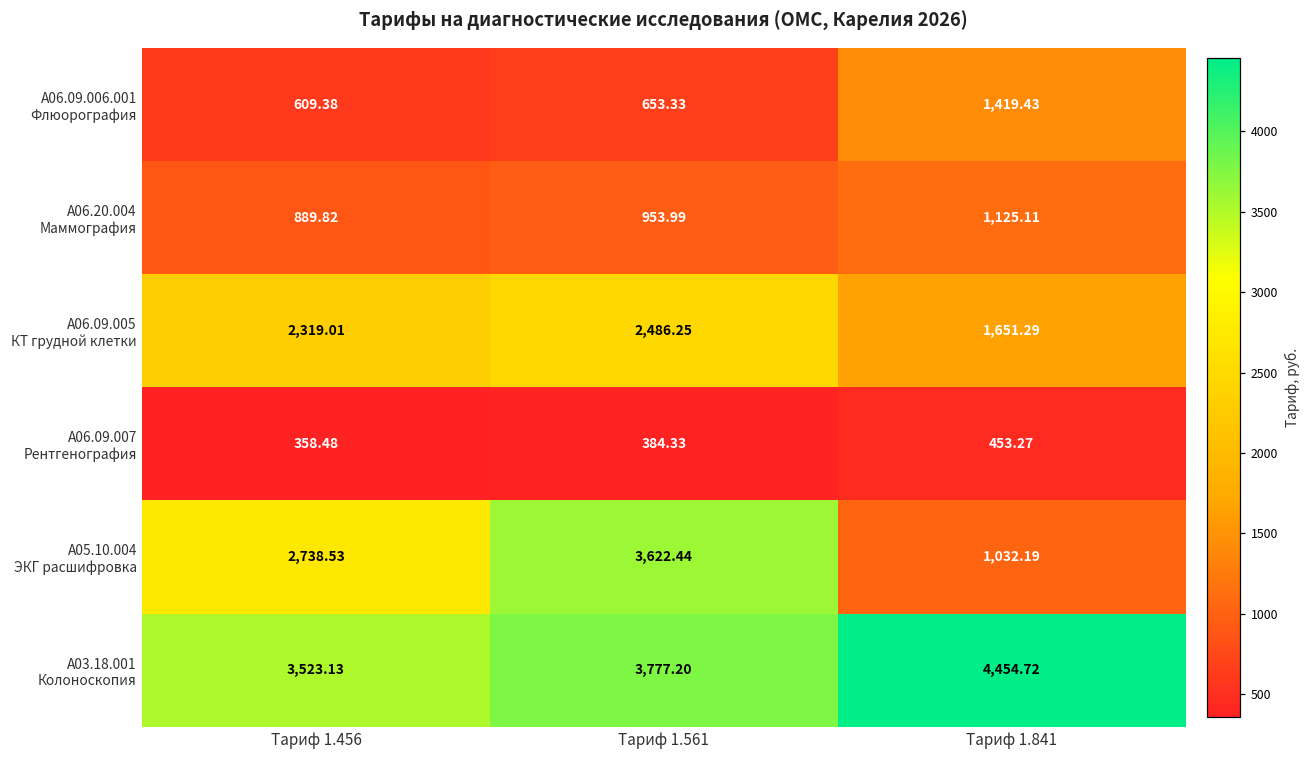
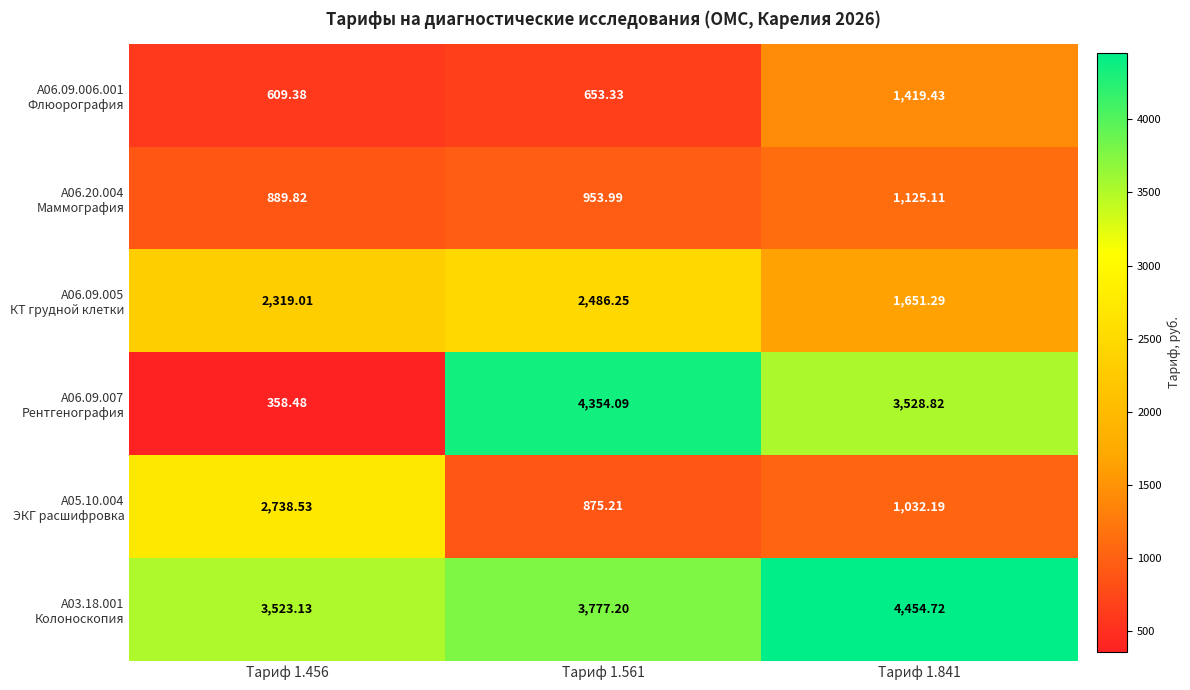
  {
    "A06.09.006.001 Флюорография": {
      "Тариф 1.456": "609.38",
      "Тариф 1.561": "653.33",
      "Тариф 1.841": "1,419.43"
    },
    "A06.20.004 Маммография": {
      "Тариф 1.456": "889.82",
      "Тариф 1.561": "953.99",
      "Тариф 1.841": "1,125.11"
    },
    "A06.09.005 КТ грудной клетки": {
      "Тариф 1.456": "2,319.01",
      "Тариф 1.561": "2,486.25",
      "Тариф 1.841": "1,651.29"
    },
    "A06.09.007 Рентгенография": {
      "Тариф 1.456": "358.48",
-     "Тариф 1.561": "384.33",
-     "Тариф 1.841": "453.27"
+     "Тариф 1.561": "4,354.09",
+     "Тариф 1.841": "3,528.82"
    },
    "А05.10.004 ЭКГ расшифровка": {
      "Тариф 1.456": "2,738.53",
-     "Тариф 1.561": "3,622.44",
+     "Тариф 1.561": "875.21",
      "Тариф 1.841": "1,032.19"
    },
    "A03.18.001 Колоноскопия": {
      "Тариф 1.456": "3,523.13",
      "Тариф 1.561": "3,777.20",
      "Тариф 1.841": "4,454.72"
    }
  }
